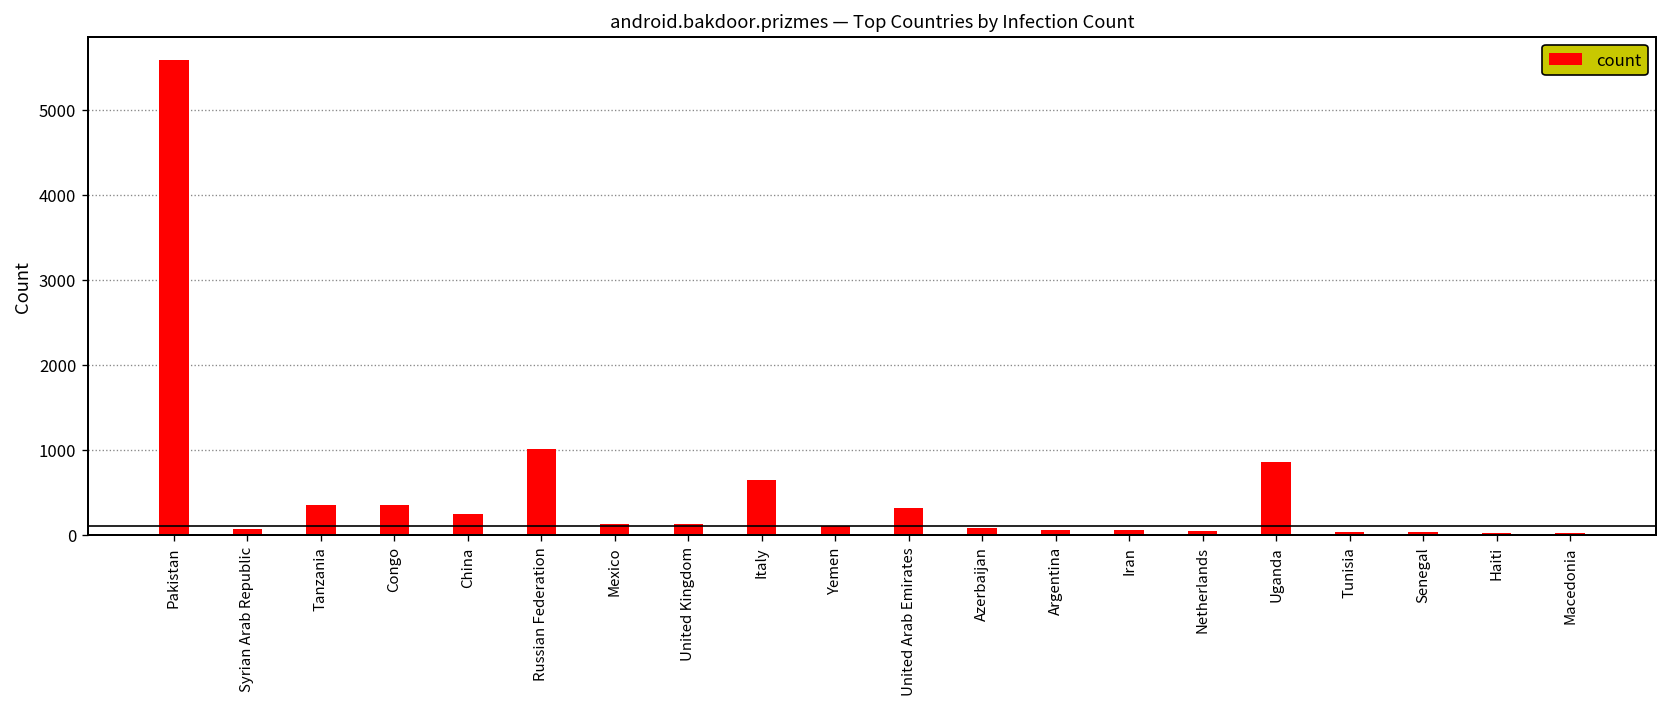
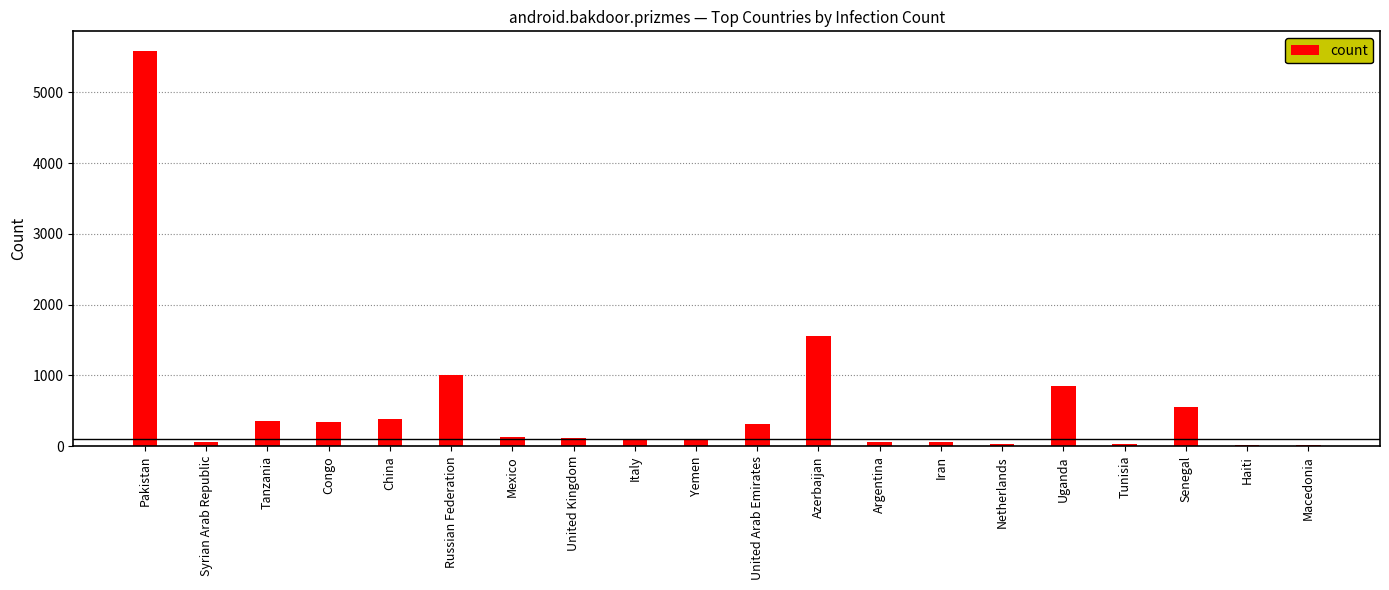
  {
    "Pakistan": 5600,
    "Syrian Arab Republic": 100,
    "Tanzania": 400,
    "Congo": 300,
-   "China": 200,
+   "China": 400,
    "Russian Federation": 1000,
    "Mexico": 100,
    "United Kingdom": 100,
-   "Italy": 600,
+   "Italy": 100,
    "Yemen": 100,
    "United Arab Emirates": 300,
-   "Azerbaijan": 100,
+   "Azerbaijan": 1600,
    "Argentina": 100,
    "Iran": 100,
    "Netherlands": 0,
    "Uganda": 800,
-   "Senegal": 0
+   "Senegal": 600
  }
